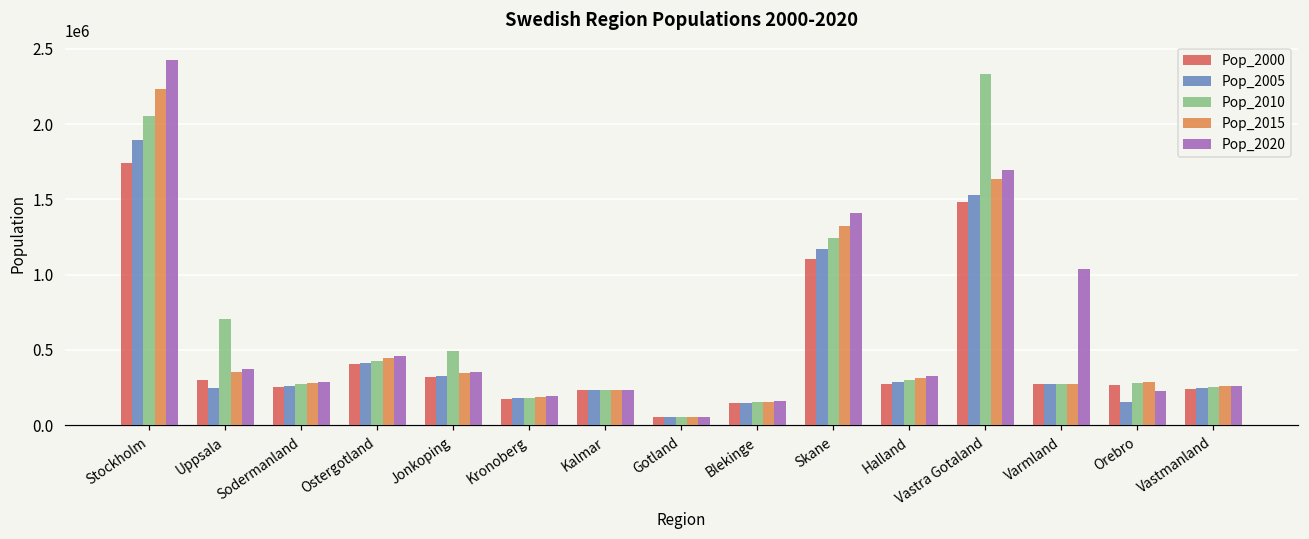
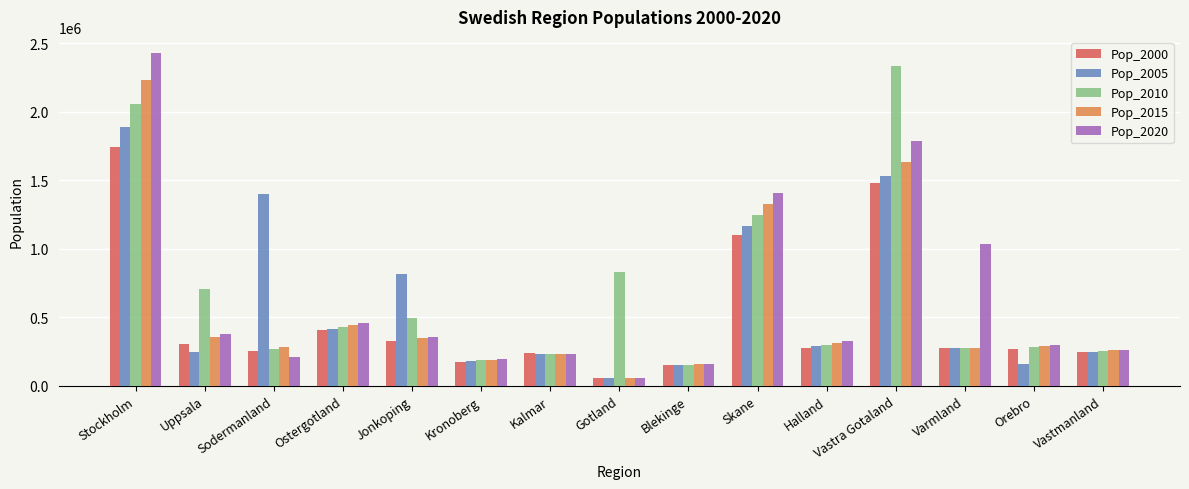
  {
    "Pop_2005": {
      "Stockholm": 1890000,
      "Uppsala": 250000,
-     "Sodermanland": 260000,
+     "Sodermanland": 1400000,
      "Ostergotland": 420000,
-     "Jonkoping": 330000,
+     "Jonkoping": 810000,
      "Kronoberg": 180000,
      "Kalmar": 230000,
      "Gotland": 60000,
      "Blekinge": 150000,
      "Skane": 1170000,
      "Halland": 290000,
      "Vastra Gotaland": 1530000,
      "Varmland": 270000,
      "Orebro": 160000,
      "Vastmanland": 250000
    },
    "Pop_2010": {
      "Stockholm": 2050000,
      "Uppsala": 700000,
      "Sodermanland": 270000,
      "Ostergotland": 430000,
      "Jonkoping": 490000,
      "Kronoberg": 180000,
      "Kalmar": 230000,
-     "Gotland": 60000,
+     "Gotland": 830000,
      "Blekinge": 150000,
      "Skane": 1240000,
      "Halland": 300000,
      "Vastra Gotaland": 2330000,
      "Varmland": 270000,
      "Orebro": 280000,
      "Vastmanland": 250000
    },
    "Pop_2020": {
      "Stockholm": 2430000,
      "Uppsala": 380000,
-     "Sodermanland": 290000,
+     "Sodermanland": 210000,
      "Ostergotland": 460000,
      "Jonkoping": 350000,
      "Kronoberg": 200000,
      "Kalmar": 230000,
      "Gotland": 60000,
      "Blekinge": 160000,
      "Skane": 1410000,
      "Halland": 330000,
-     "Vastra Gotaland": 1690000,
+     "Vastra Gotaland": 1780000,
      "Varmland": 1040000,
-     "Orebro": 230000,
+     "Orebro": 290000,
      "Vastmanland": 260000
    }
  }
